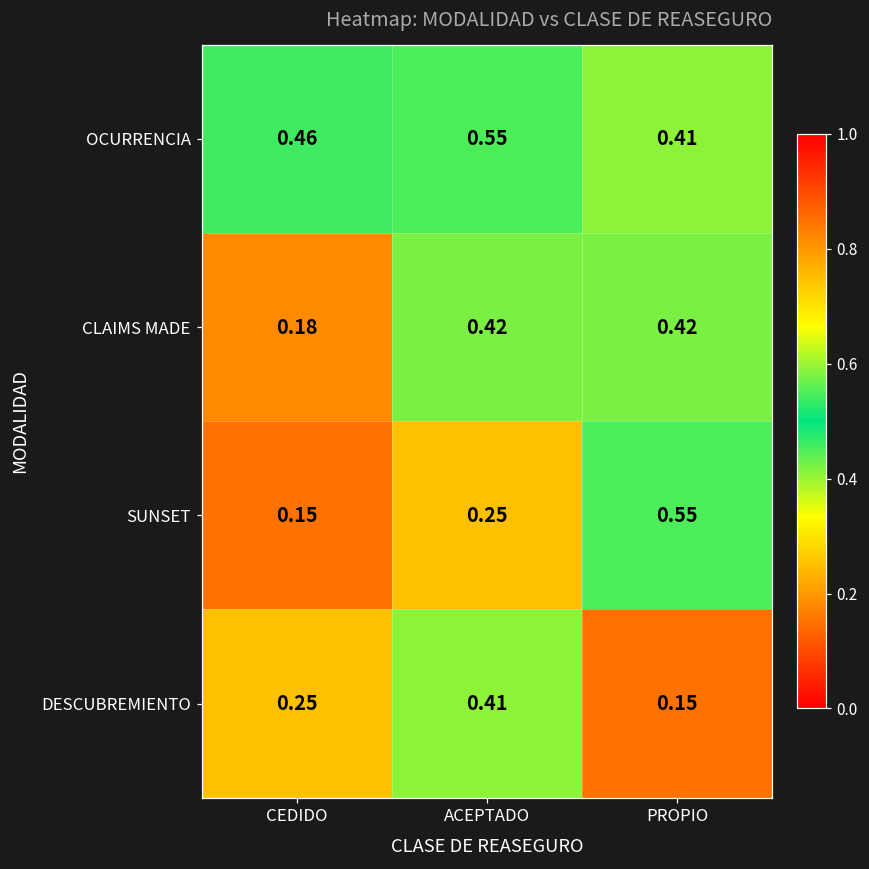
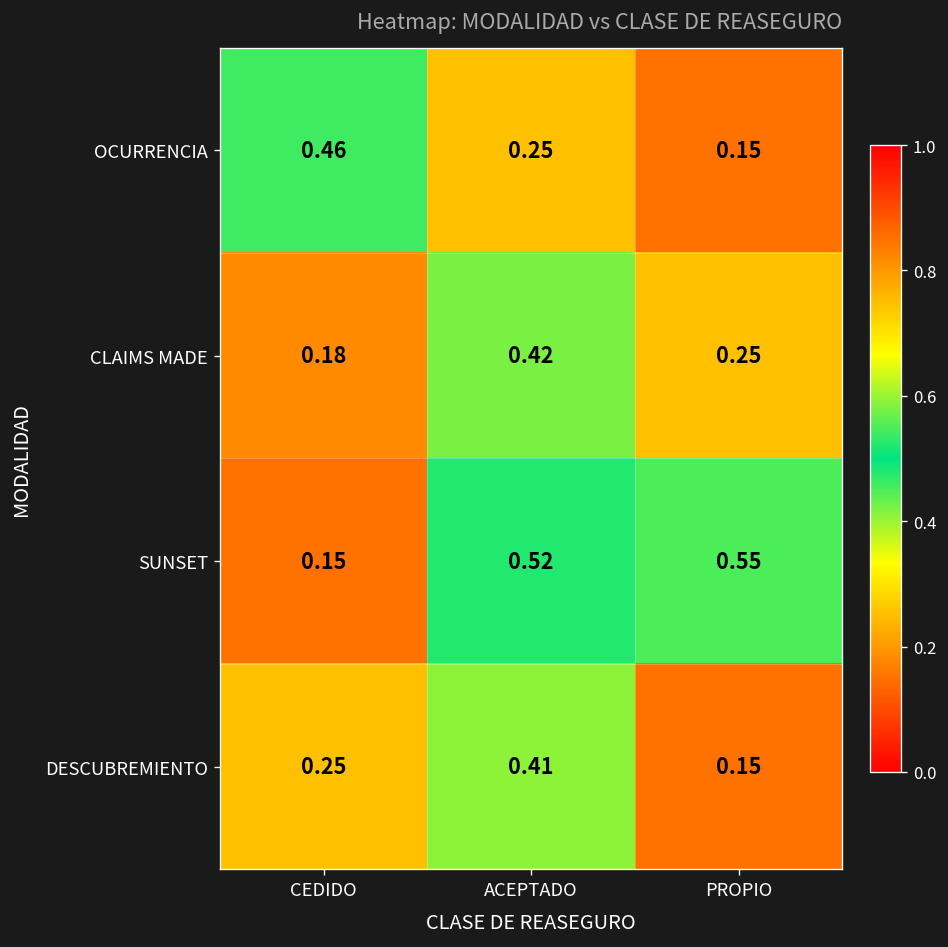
  {
    "OCURRENCIA": {
      "CEDIDO": 0.46,
-     "ACEPTADO": 0.55,
-     "PROPIO": 0.41
+     "ACEPTADO": 0.25,
+     "PROPIO": 0.15
    },
    "CLAIMS MADE": {
      "CEDIDO": 0.18,
      "ACEPTADO": 0.42,
-     "PROPIO": 0.42
+     "PROPIO": 0.25
    },
    "SUNSET": {
      "CEDIDO": 0.15,
-     "ACEPTADO": 0.25,
+     "ACEPTADO": 0.52,
      "PROPIO": 0.55
    },
    "DESCUBREMIENTO": {
      "CEDIDO": 0.25,
      "ACEPTADO": 0.41,
      "PROPIO": 0.15
    }
  }
